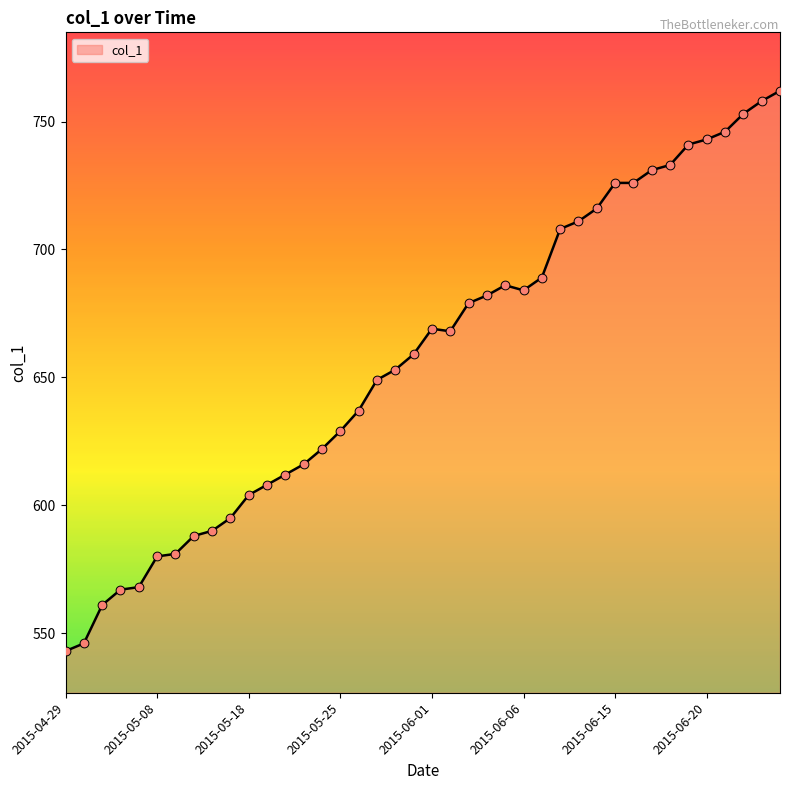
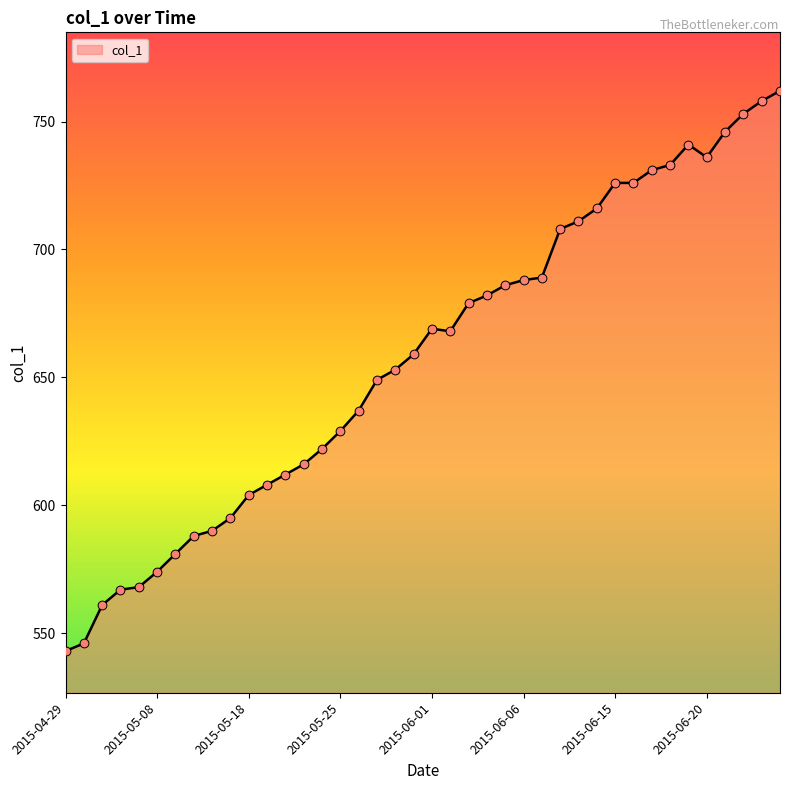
  {
    "2015-04-29": 543,
-   "2015-05-08": 580,
+   "2015-05-08": 574,
    "2015-05-18": 604,
    "2015-05-25": 629,
    "2015-06-01": 669,
-   "2015-06-06": 684,
+   "2015-06-06": 688,
    "2015-06-15": 726,
-   "2015-06-20": 743
+   "2015-06-20": 736
  }
